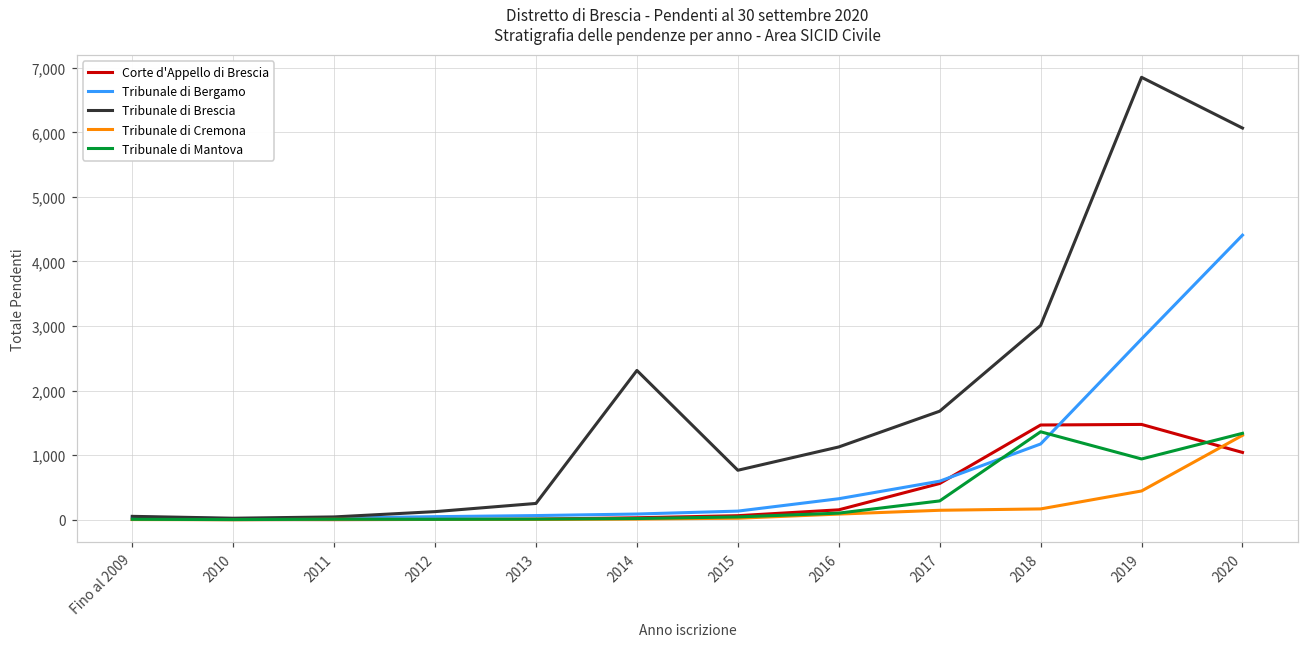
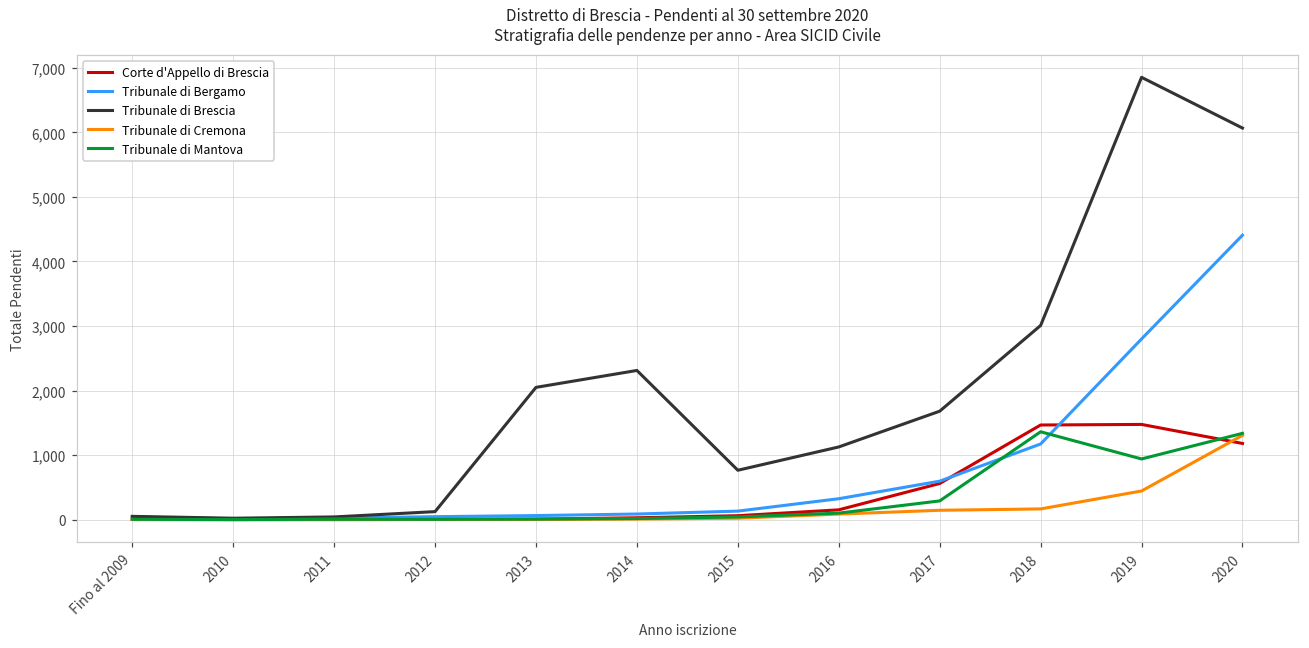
  {
    "Corte d'Appello di Brescia": {
      "2016": "200",
      "2018": "1,500",
      "2019": "1,500",
-     "2020": "1,000"
+     "2020": "1,200"
    },
    "Tribunale di Bergamo": {
      "2013": "100",
      "2014": "100",
      "2015": "100",
      "2016": "300",
      "2018": "1,200",
      "2019": "2,800",
      "2020": "4,400"
    },
    "Tribunale di Brescia": {
      "2012": "100",
-     "2013": "300",
+     "2013": "2,100",
      "2014": "2,300",
      "2015": "800",
      "2016": "1,100",
      "2017": "1,700",
      "2018": "3,000",
      "2019": "6,900",
      "2020": "6,100"
    },
    "Tribunale di Cremona": {
      "2017": "100",
      "2018": "200",
      "2019": "400"
    },
    "Tribunale di Mantova": {
      "2017": "300",
      "2018": "1,400",
      "2019": "900"
    }
  }
